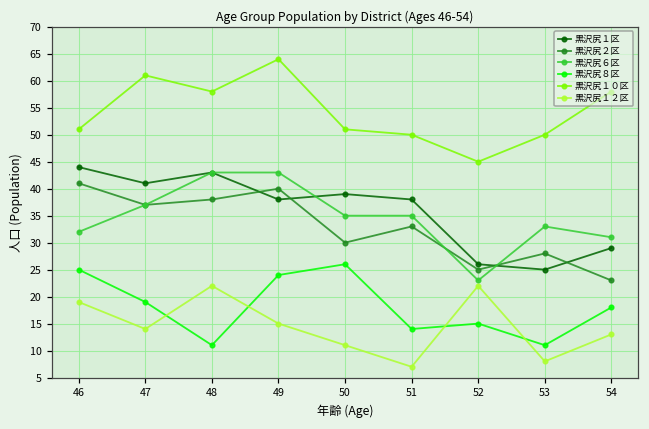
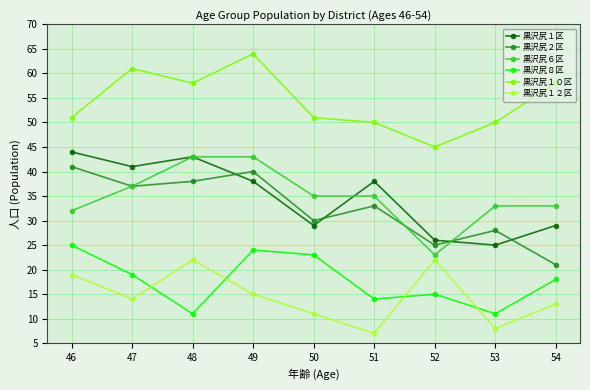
  {
    "黒沢尻１区": {
      "46": 44,
      "47": 41,
      "49": 38,
-     "50": 39,
+     "50": 29,
      "51": 38,
      "52": 26,
      "53": 25,
      "54": 29
    },
    "黒沢尻２区": {
      "46": 41,
      "48": 38,
      "49": 40,
      "50": 30,
      "51": 33,
      "52": 25,
      "53": 28,
-     "54": 23
+     "54": 21
    },
    "黒沢尻６区": {
      "46": 32,
      "49": 43,
      "50": 35,
      "51": 35,
      "52": 23,
      "53": 33,
-     "54": 31
+     "54": 33
    },
    "黒沢尻８区": {
      "46": 25,
      "47": 19,
      "48": 11,
      "49": 24,
-     "50": 26,
+     "50": 23,
      "51": 14,
      "52": 15,
      "53": 11,
      "54": 18
    },
    "黒沢尻１０区": {
      "46": 51,
      "47": 61,
      "48": 58,
      "49": 64,
      "50": 51,
      "51": 50,
      "52": 45,
      "53": 50
    },
    "黒沢尻１２区": {
      "46": 19,
      "47": 14,
      "48": 22,
      "49": 15,
      "50": 11,
      "51": 7,
      "52": 22,
      "53": 8,
      "54": 13
    }
  }
